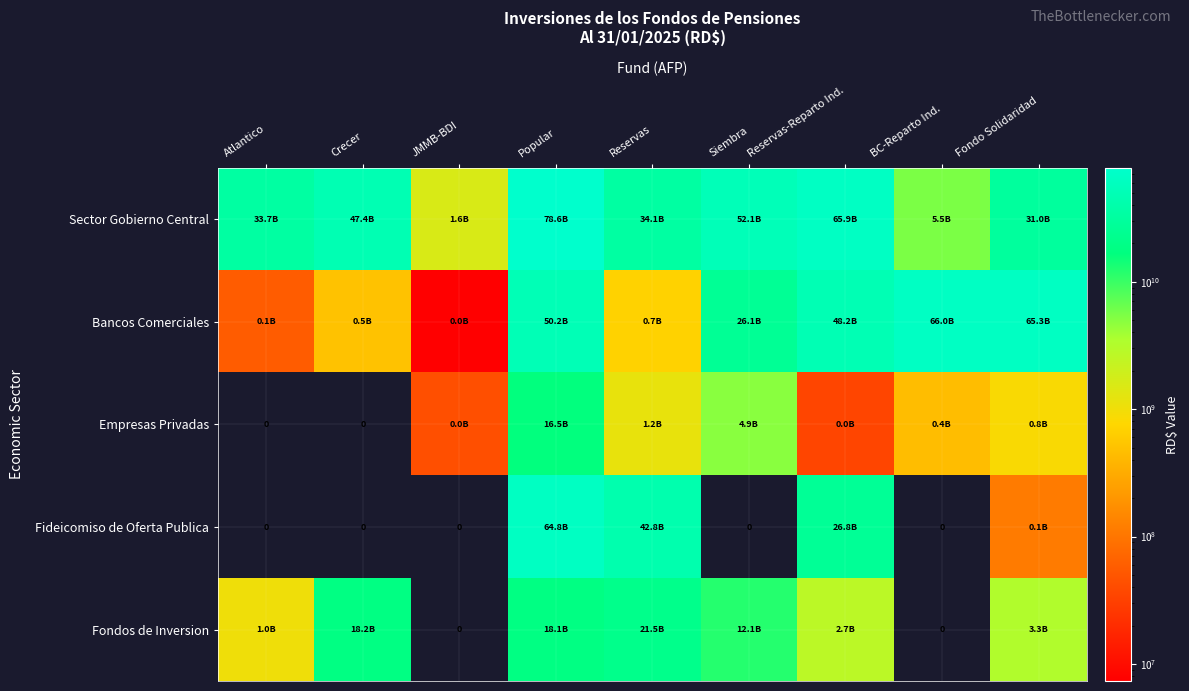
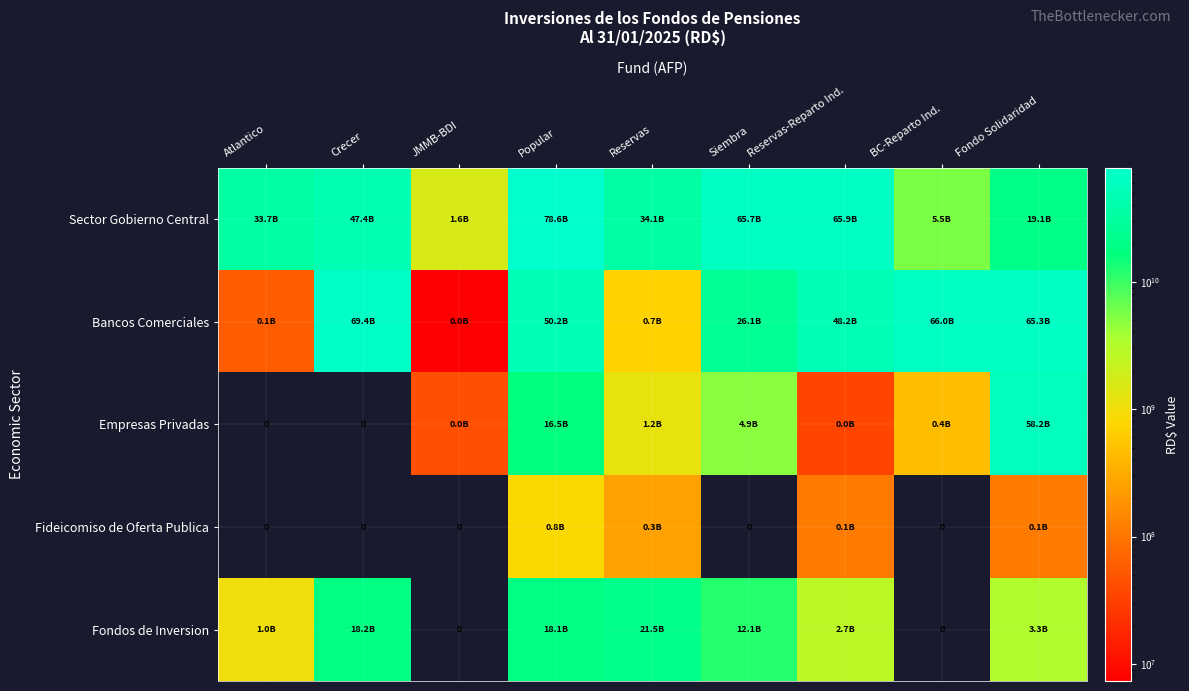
  {
    "Sector Gobierno Central": {
      "Atlantico": "33.7B",
      "Crecer": "47.4B",
      "JMMB-BDI": "1.6B",
      "Popular": "78.6B",
      "Reservas": "34.1B",
-     "Siembra": "52.1B",
+     "Siembra": "65.7B",
      "Reservas-Reparto Ind.": "65.9B",
      "BC-Reparto Ind.": "5.5B",
-     "Fondo Solidaridad": "31.0B"
+     "Fondo Solidaridad": "19.1B"
    },
    "Bancos Comerciales": {
      "Atlantico": "0.1B",
-     "Crecer": "0.5B",
+     "Crecer": "69.4B",
      "JMMB-BDI": "0.0B",
      "Popular": "50.2B",
      "Reservas": "0.7B",
      "Siembra": "26.1B",
      "Reservas-Reparto Ind.": "48.2B",
      "BC-Reparto Ind.": "66.0B",
      "Fondo Solidaridad": "65.3B"
    },
    "Empresas Privadas": {
      "JMMB-BDI": "0.0B",
      "Popular": "16.5B",
      "Reservas": "1.2B",
      "Siembra": "4.9B",
      "Reservas-Reparto Ind.": "0.0B",
      "BC-Reparto Ind.": "0.4B",
-     "Fondo Solidaridad": "0.8B"
+     "Fondo Solidaridad": "58.2B"
    },
    "Fideicomiso de Oferta Publica": {
-     "Popular": "64.8B",
-     "Reservas": "42.8B",
-     "Reservas-Reparto Ind.": "26.8B",
+     "Popular": "0.8B",
+     "Reservas": "0.3B",
+     "Reservas-Reparto Ind.": "0.1B",
      "Fondo Solidaridad": "0.1B"
    },
    "Fondos de Inversion": {
      "Atlantico": "1.0B",
      "Crecer": "18.2B",
      "Popular": "18.1B",
      "Reservas": "21.5B",
      "Siembra": "12.1B",
      "Reservas-Reparto Ind.": "2.7B",
      "Fondo Solidaridad": "3.3B"
    }
  }
